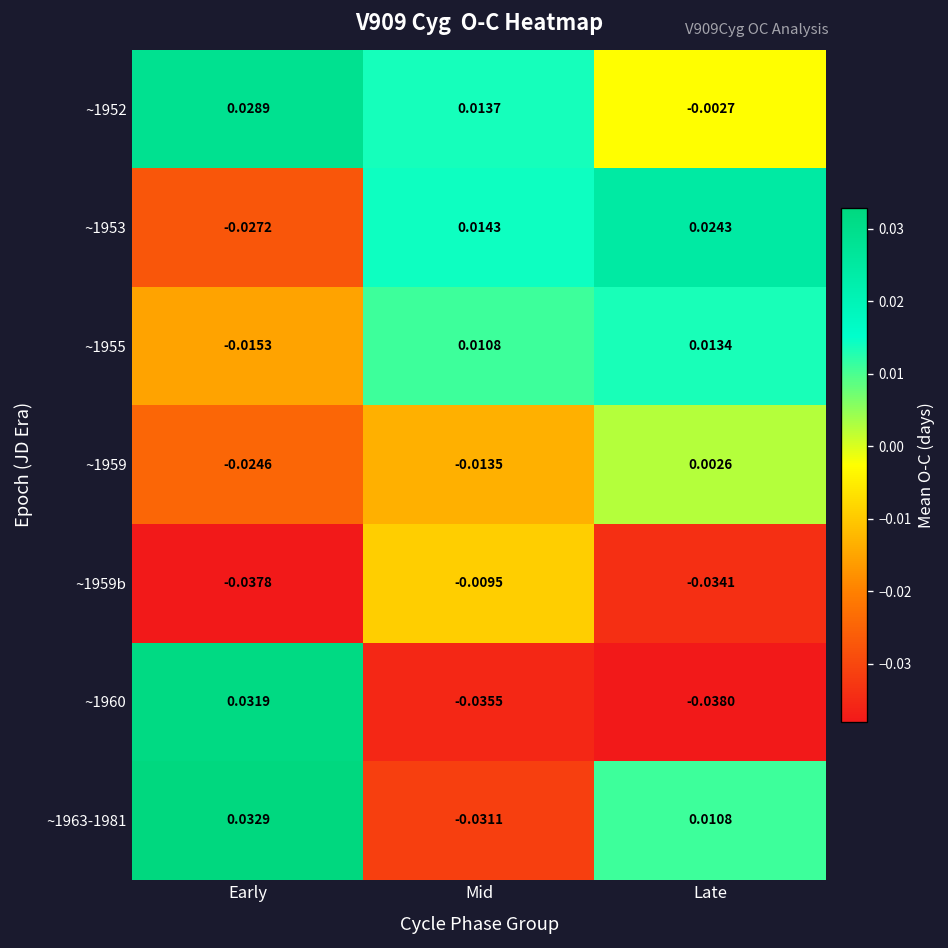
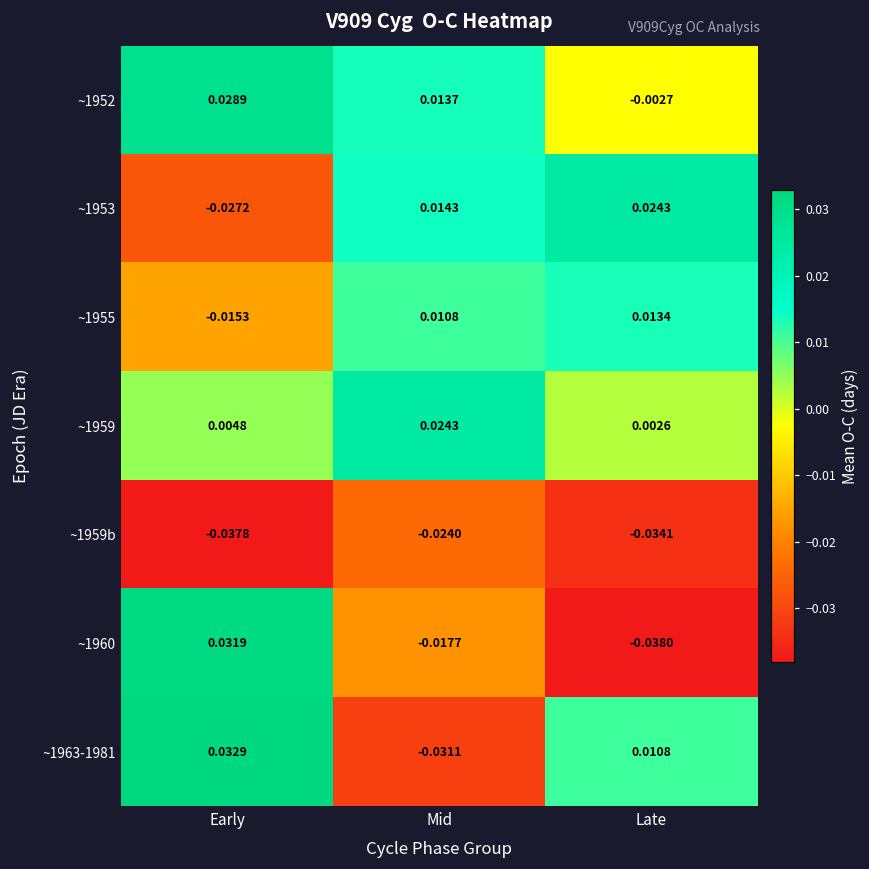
  {
    "~1952": {
      "Early": 0.0289,
      "Mid": 0.0137,
      "Late": -0.0027
    },
    "~1953": {
      "Early": -0.0272,
      "Mid": 0.0143,
      "Late": 0.0243
    },
    "~1955": {
      "Early": -0.0153,
      "Mid": 0.0108,
      "Late": 0.0134
    },
    "~1959": {
-     "Early": -0.0246,
-     "Mid": -0.0135,
+     "Early": 0.0048,
+     "Mid": 0.0243,
      "Late": 0.0026
    },
    "~1959b": {
      "Early": -0.0378,
-     "Mid": -0.0095,
+     "Mid": -0.0240,
      "Late": -0.0341
    },
    "~1960": {
      "Early": 0.0319,
-     "Mid": -0.0355,
+     "Mid": -0.0177,
      "Late": -0.0380
    },
    "~1963-1981": {
      "Early": 0.0329,
      "Mid": -0.0311,
      "Late": 0.0108
    }
  }
